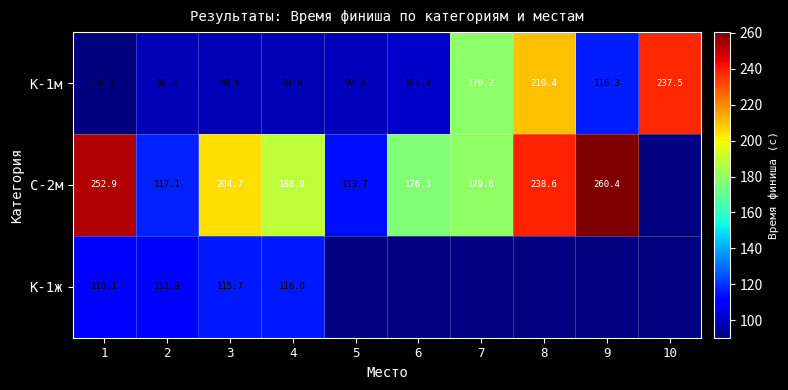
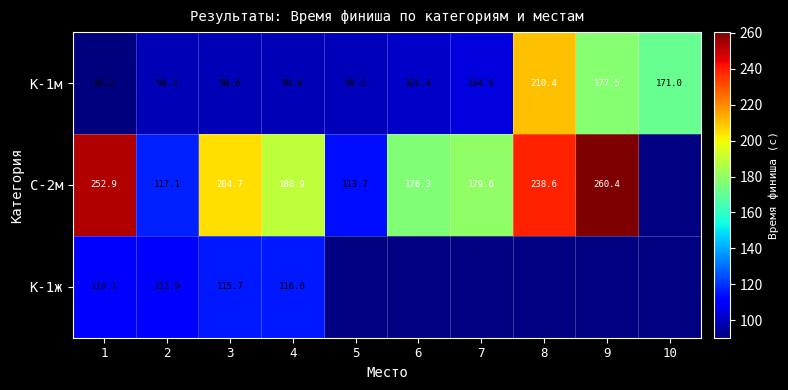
  {
    "К-1м": {
      "1": 90.2,
      "2": 98.3,
      "3": 98.6,
      "4": 98.8,
      "5": 99.3,
      "6": 101.4,
-     "7": 179.2,
+     "7": 104.6,
      "8": 210.4,
-     "9": 116.3,
-     "10": 237.5
+     "9": 177.5,
+     "10": 171.0
    },
    "С-2м": {
      "1": 252.9,
      "2": 117.1,
      "3": 204.7,
      "4": 188.9,
      "5": 113.7,
      "6": 176.3,
      "7": 179.6,
      "8": 238.6,
      "9": 260.4
    },
    "К-1ж": {
      "1": 110.1,
      "2": 111.9,
      "3": 115.7,
      "4": 116.0
    }
  }
